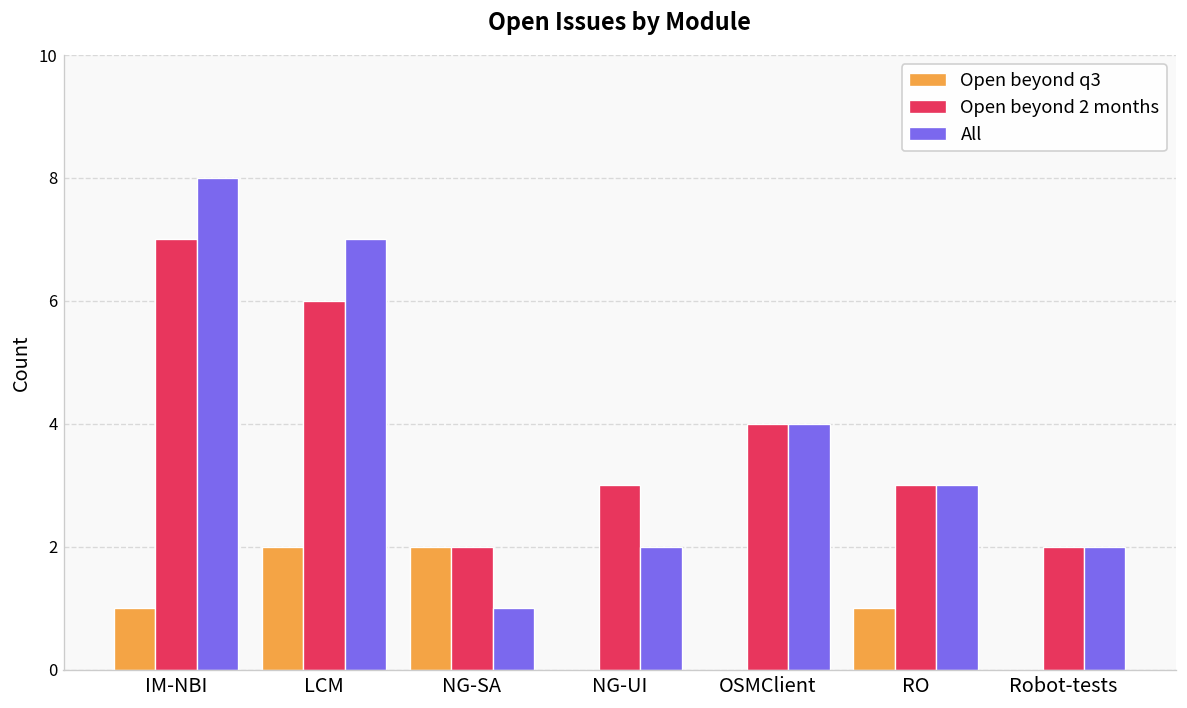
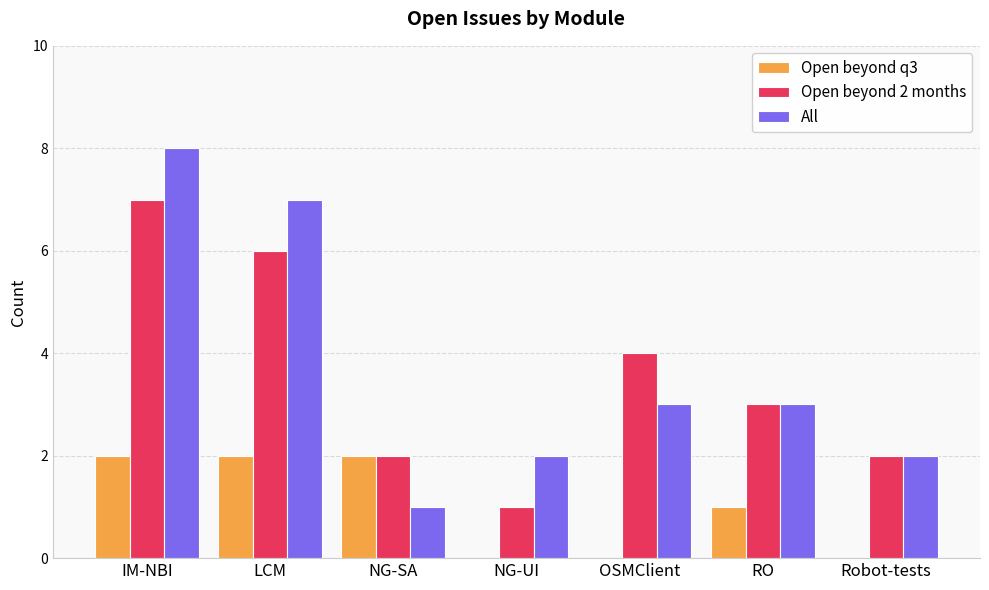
  {
    "Open beyond q3": {
-     "IM-NBI": 1,
+     "IM-NBI": 2,
      "LCM": 2,
      "NG-SA": 2,
      "NG-UI": 0,
      "OSMClient": 0,
      "RO": 1,
      "Robot-tests": 0
    },
    "Open beyond 2 months": {
      "IM-NBI": 7,
      "LCM": 6,
      "NG-SA": 2,
-     "NG-UI": 3,
+     "NG-UI": 1,
      "OSMClient": 4,
      "RO": 3,
      "Robot-tests": 2
    },
    "All": {
      "IM-NBI": 8,
      "LCM": 7,
      "NG-SA": 1,
      "NG-UI": 2,
-     "OSMClient": 4,
+     "OSMClient": 3,
      "RO": 3,
      "Robot-tests": 2
    }
  }
